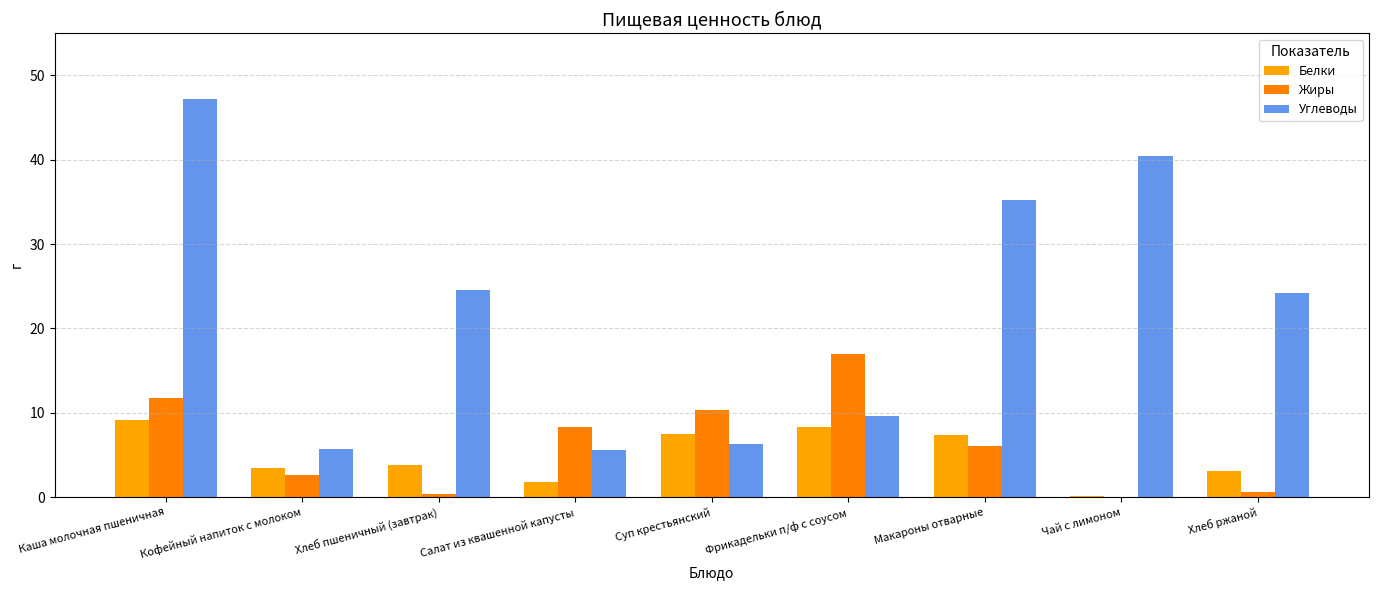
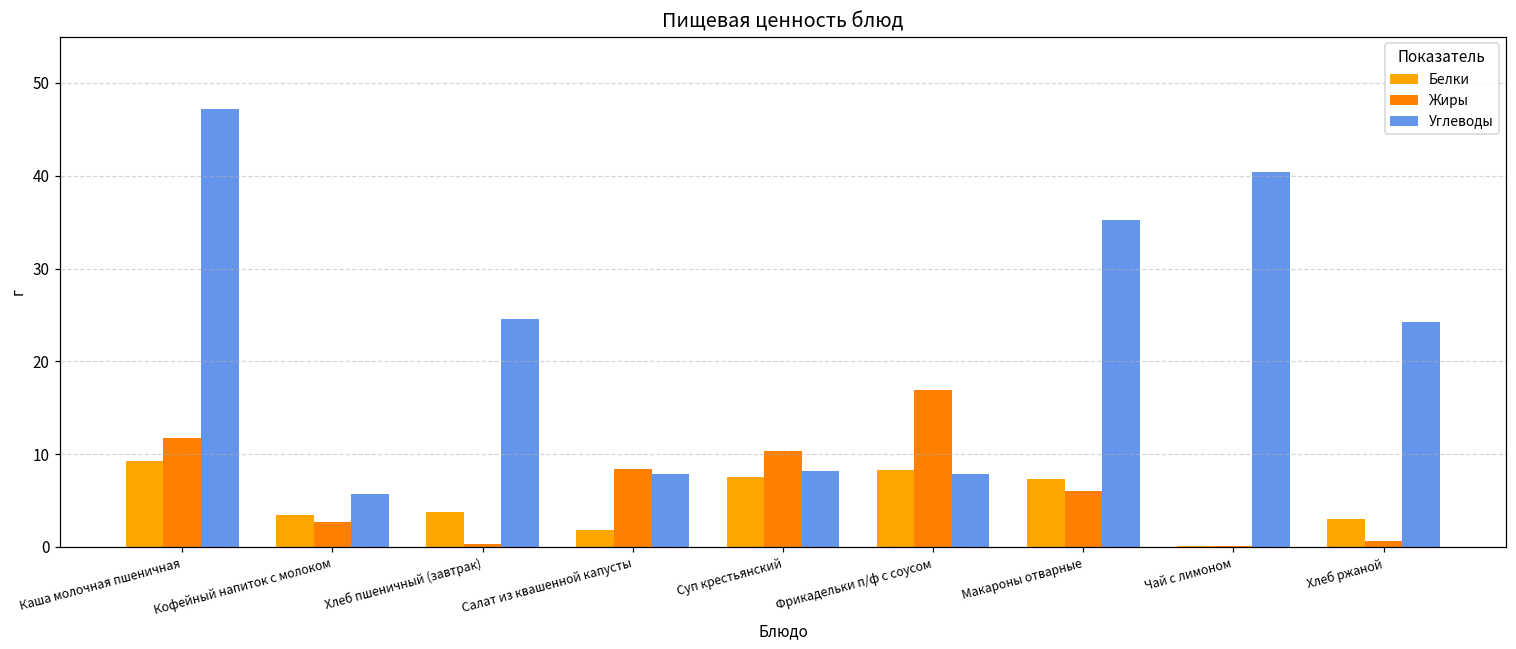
  {
    "Углеводы": {
      "Каша молочная пшеничная": 47,
      "Кофейный напиток с молоком": 6,
      "Хлеб пшеничный (завтрак)": 25,
-     "Салат из квашенной капусты": 6,
-     "Суп крестьянский": 6,
-     "Фрикадельки п/ф с соусом": 10,
+     "Салат из квашенной капусты": 8,
+     "Суп крестьянский": 8,
+     "Фрикадельки п/ф с соусом": 8,
      "Макароны отварные": 35,
      "Чай с лимоном": 40,
      "Хлеб ржаной": 24
    }
  }
